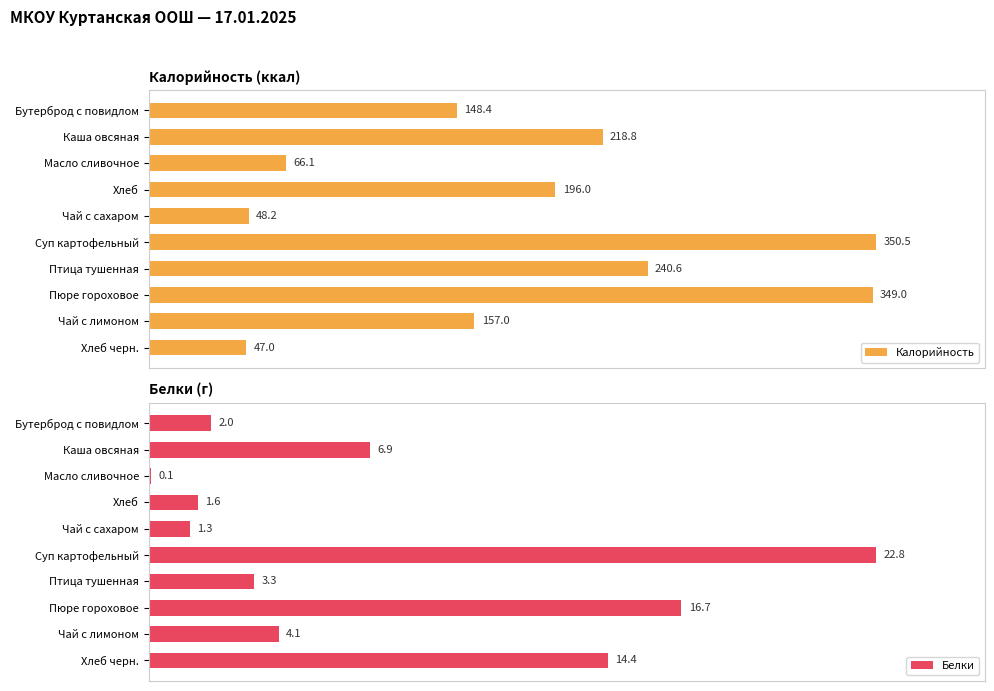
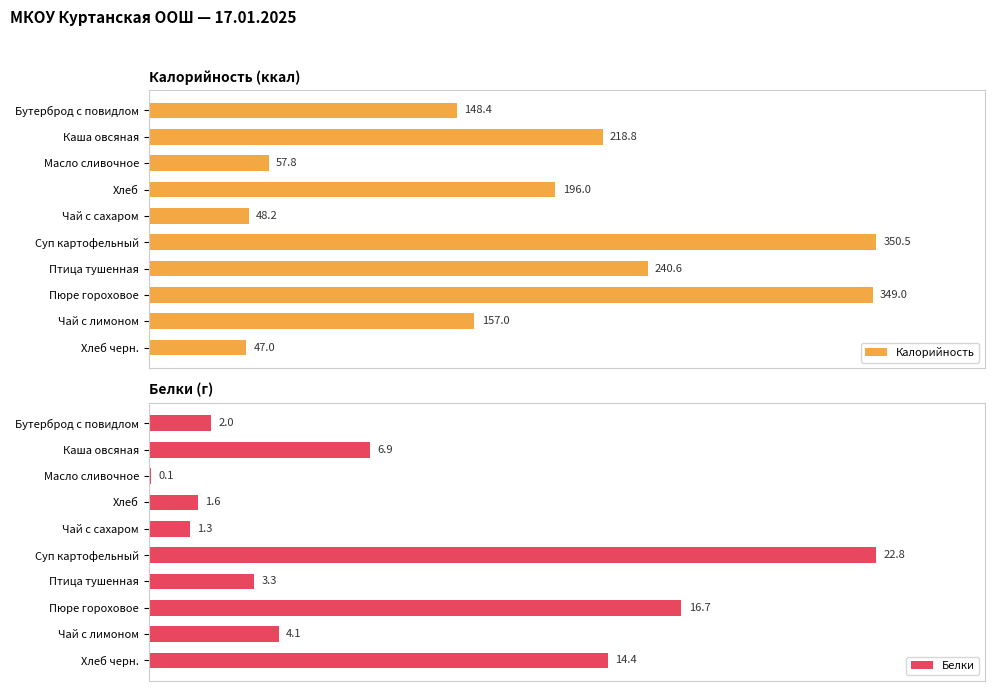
  {
    "Калорийность (ккал)": {
-     "Масло сливочное": 66.1
+     "Масло сливочное": 57.8
    }
  }
